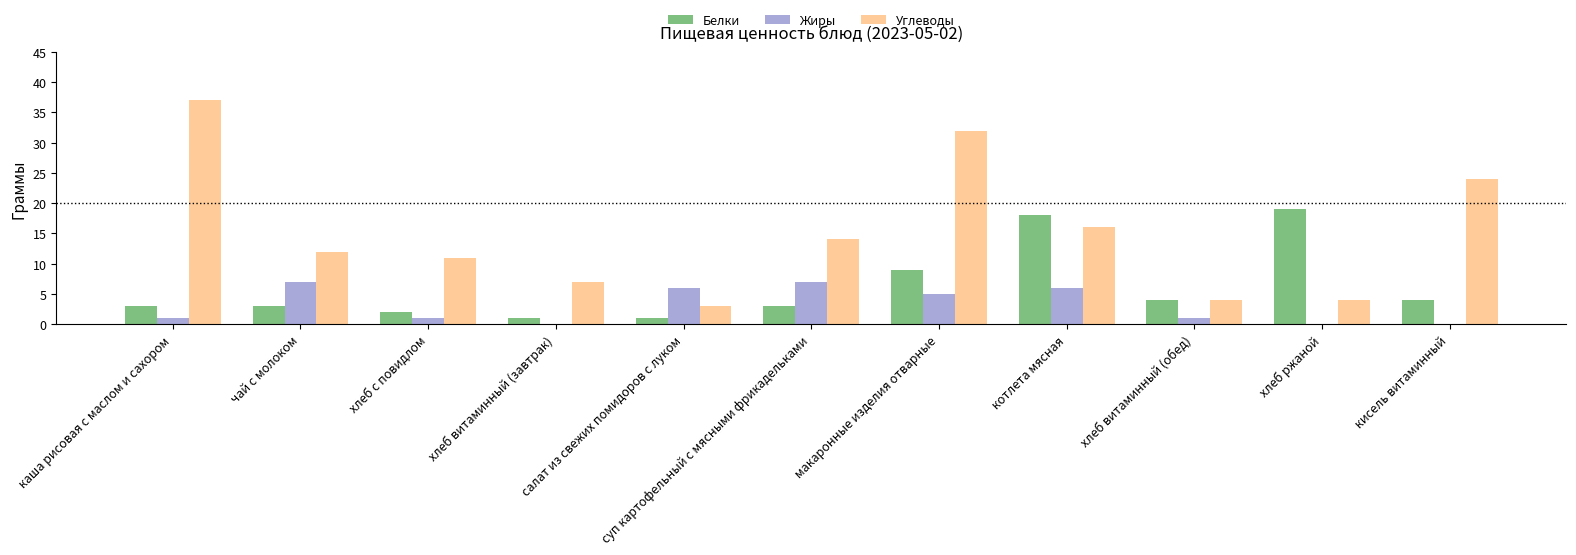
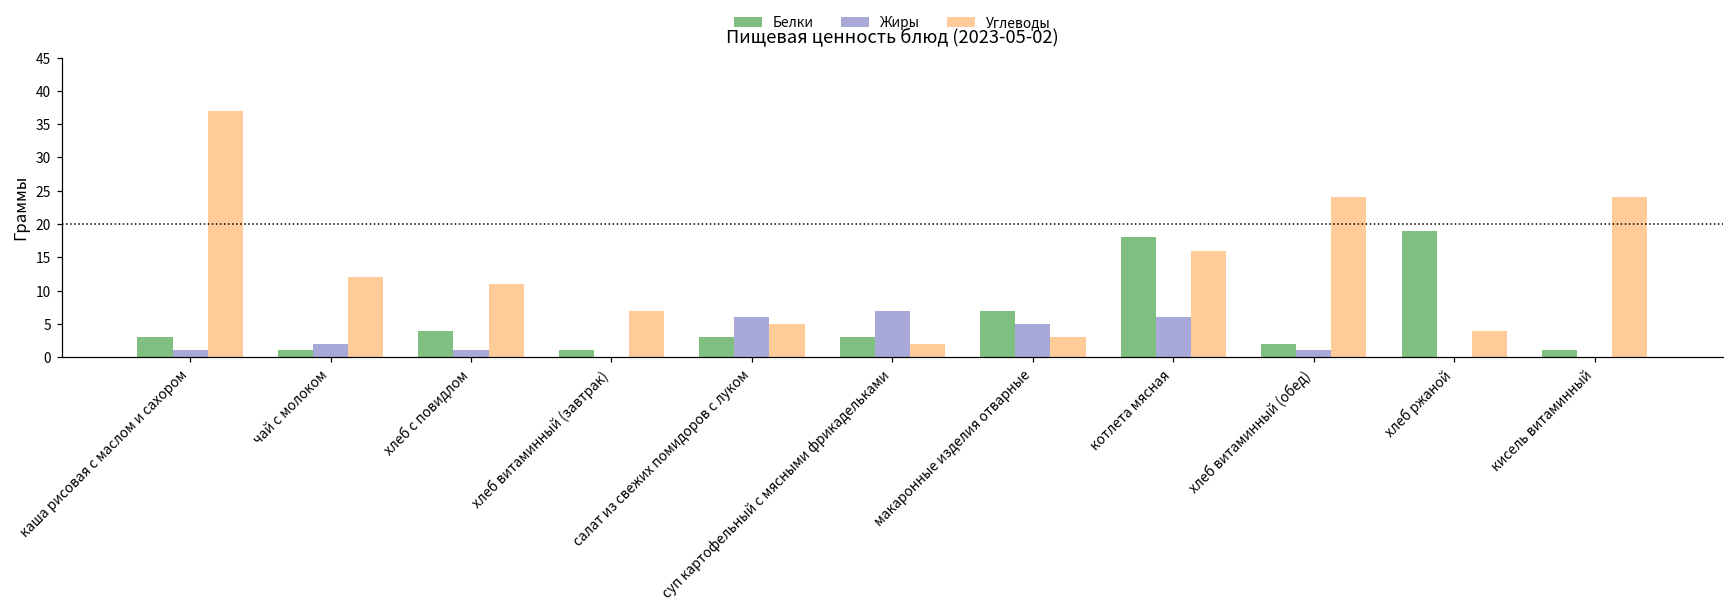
  {
    "Белки": {
      "каша рисовая с маслом и сахором": 3,
-     "чай с молоком": 3,
-     "хлеб с повидлом": 2,
+     "чай с молоком": 1,
+     "хлеб с повидлом": 4,
      "хлеб витаминный (завтрак)": 1,
-     "салат из свежих помидоров с луком": 1,
+     "салат из свежих помидоров с луком": 3,
      "суп картофельный с мясными фрикадельками": 3,
-     "макаронные изделия отварные": 9,
+     "макаронные изделия отварные": 7,
      "котлета мясная": 18,
-     "хлеб витаминный (обед)": 4,
+     "хлеб витаминный (обед)": 2,
      "хлеб ржаной": 19,
-     "кисель витаминный": 4
+     "кисель витаминный": 1
    },
    "Жиры": {
      "каша рисовая с маслом и сахором": 1,
-     "чай с молоком": 7,
+     "чай с молоком": 2,
      "хлеб с повидлом": 1,
      "хлеб витаминный (завтрак)": 0,
      "салат из свежих помидоров с луком": 6,
      "суп картофельный с мясными фрикадельками": 7,
      "макаронные изделия отварные": 5,
      "котлета мясная": 6,
      "хлеб витаминный (обед)": 1,
      "хлеб ржаной": 0,
      "кисель витаминный": 0
    },
    "Углеводы": {
      "каша рисовая с маслом и сахором": 37,
      "чай с молоком": 12,
      "хлеб с повидлом": 11,
      "хлеб витаминный (завтрак)": 7,
-     "салат из свежих помидоров с луком": 3,
-     "суп картофельный с мясными фрикадельками": 14,
-     "макаронные изделия отварные": 32,
+     "салат из свежих помидоров с луком": 5,
+     "суп картофельный с мясными фрикадельками": 2,
+     "макаронные изделия отварные": 3,
      "котлета мясная": 16,
-     "хлеб витаминный (обед)": 4,
+     "хлеб витаминный (обед)": 24,
      "хлеб ржаной": 4,
      "кисель витаминный": 24
    }
  }
